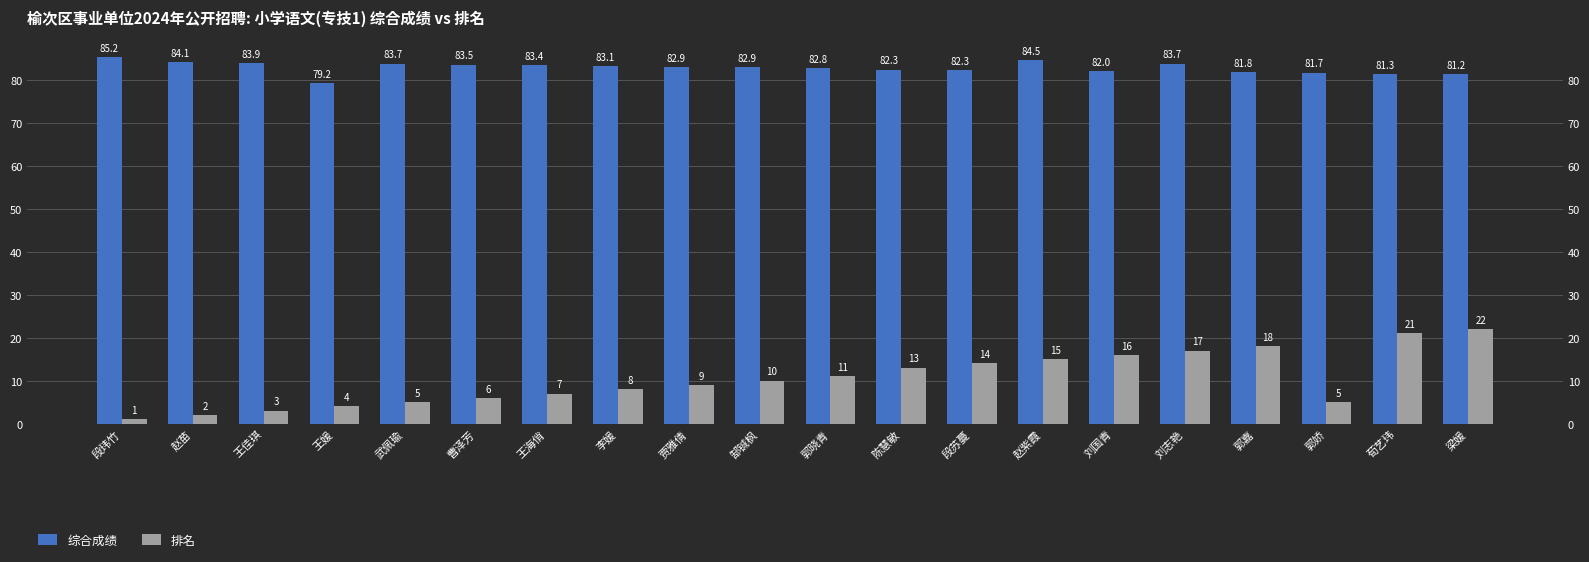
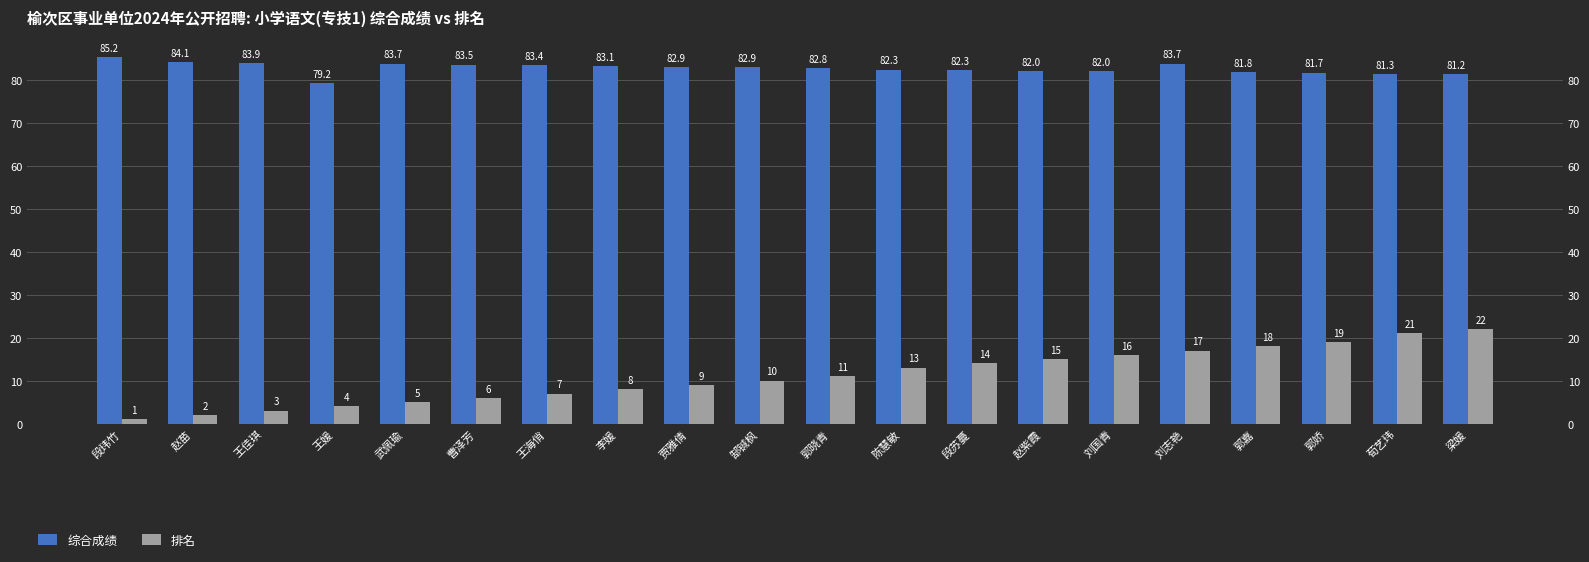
  {
    "综合成绩": {
      "段玮竹": 85.2,
      "赵苗": 84.1,
      "王佳琪": 83.9,
      "王媛": 79.2,
      "武佩瑜": 83.7,
      "曹泽芳": 83.5,
      "王海俏": 83.4,
      "李媛": 83.1,
      "贾雅倩": 82.9,
      "郜铖枫": 82.9,
      "郭晓青": 82.8,
      "陈慧敏": 82.3,
      "段苏蔓": 82.3,
-     "赵紫霞": 84.5,
+     "赵紫霞": 82.0,
      "刘国青": 82.0,
      "刘志艳": 83.7,
      "郭嘉": 81.8,
      "郭娇": 81.7,
      "荀艺玮": 81.3,
      "梁媛": 81.2
    },
    "排名": {
      "段玮竹": 1,
      "赵苗": 2,
      "王佳琪": 3,
      "王媛": 4,
      "武佩瑜": 5,
      "曹泽芳": 6,
      "王海俏": 7,
      "李媛": 8,
      "贾雅倩": 9,
      "郜铖枫": 10,
      "郭晓青": 11,
      "陈慧敏": 13,
      "段苏蔓": 14,
      "赵紫霞": 15,
      "刘国青": 16,
      "刘志艳": 17,
      "郭嘉": 18,
-     "郭娇": 5,
+     "郭娇": 19,
      "荀艺玮": 21,
      "梁媛": 22
    }
  }
